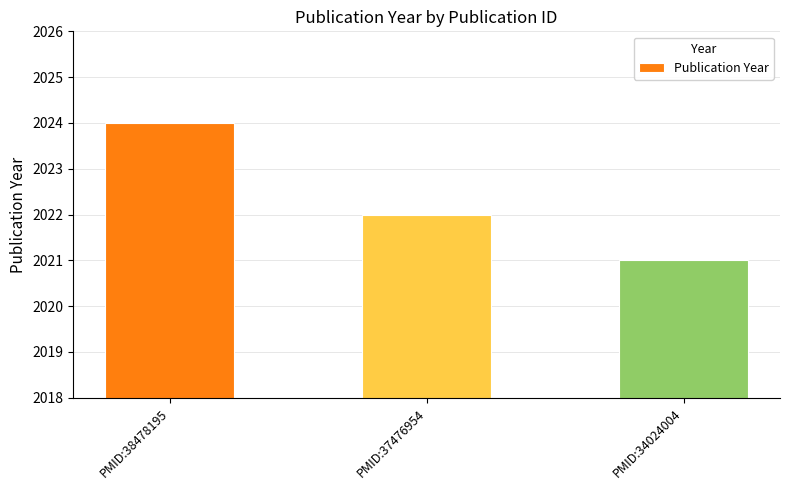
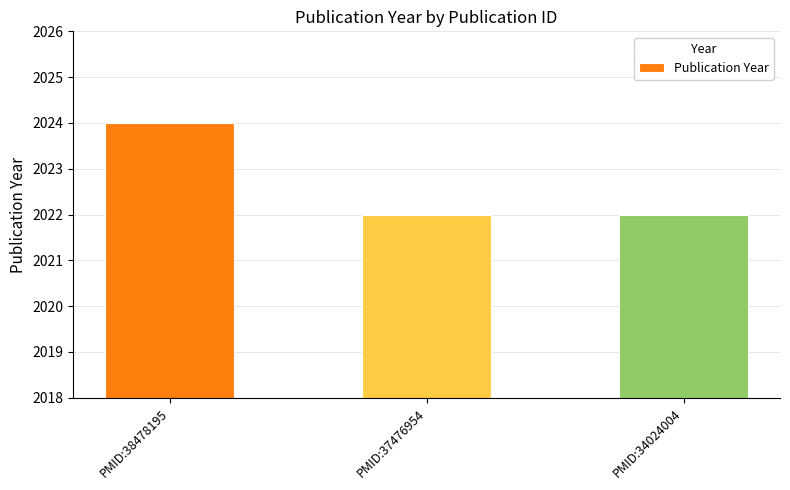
  {
    "PMID:38478195": 2024,
    "PMID:37476954": 2022,
-   "PMID:34024004": 2021
+   "PMID:34024004": 2022
  }
